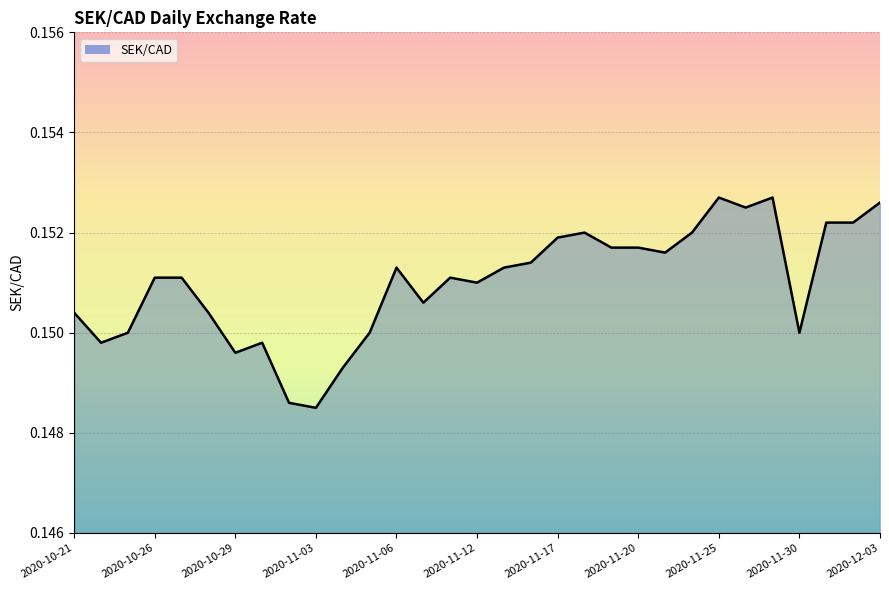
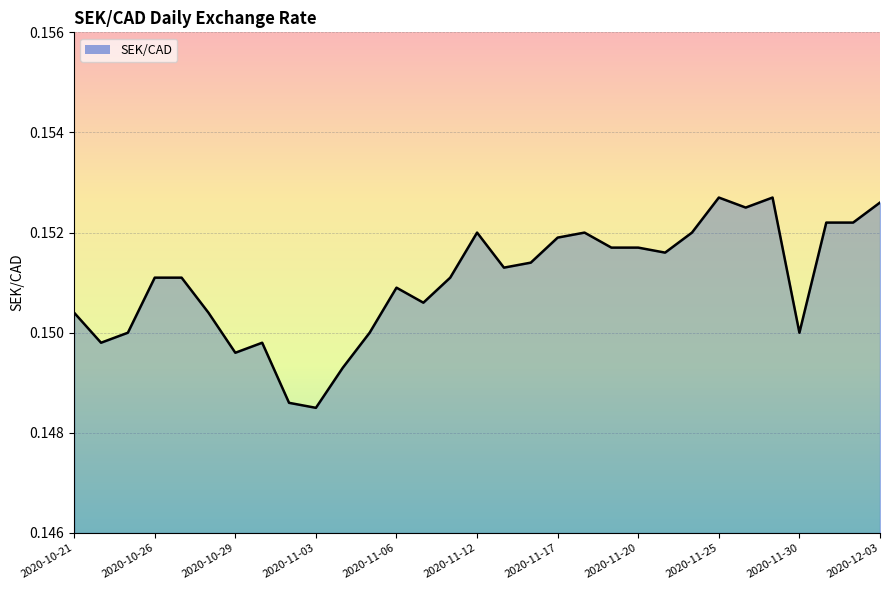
  {
    "2020-10-21": 0.1504,
    "2020-10-26": 0.1511,
    "2020-10-29": 0.1496,
    "2020-11-03": 0.1485,
-   "2020-11-06": 0.1513,
-   "2020-11-12": 0.151,
+   "2020-11-06": 0.1509,
+   "2020-11-12": 0.152,
    "2020-11-17": 0.1519,
    "2020-11-20": 0.1517,
    "2020-11-25": 0.1527,
    "2020-11-30": 0.1500,
    "2020-12-03": 0.1526
  }
